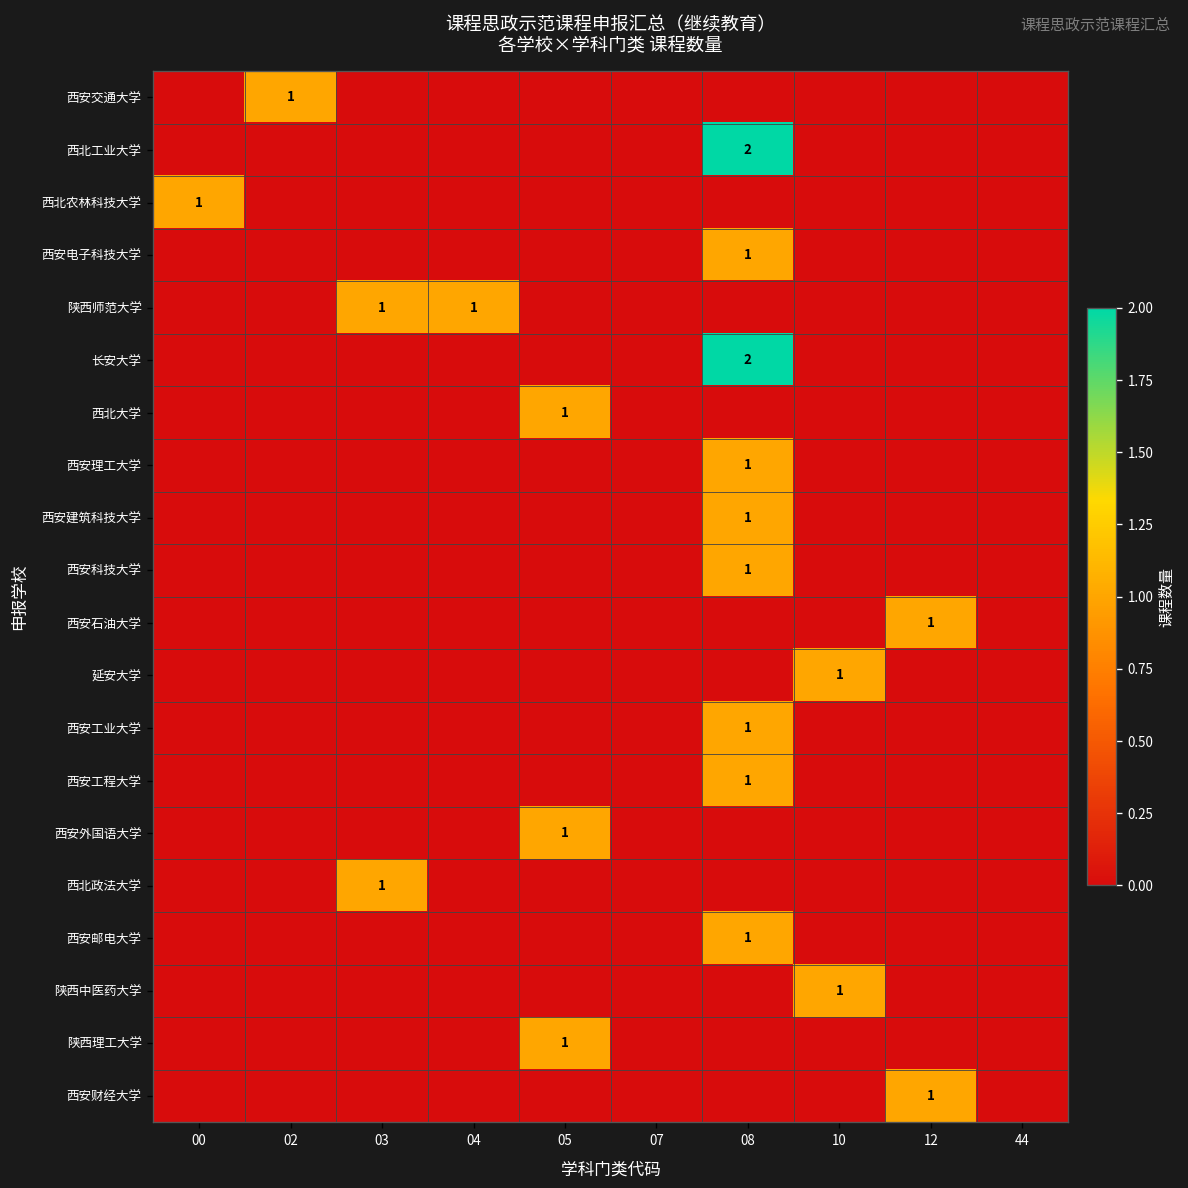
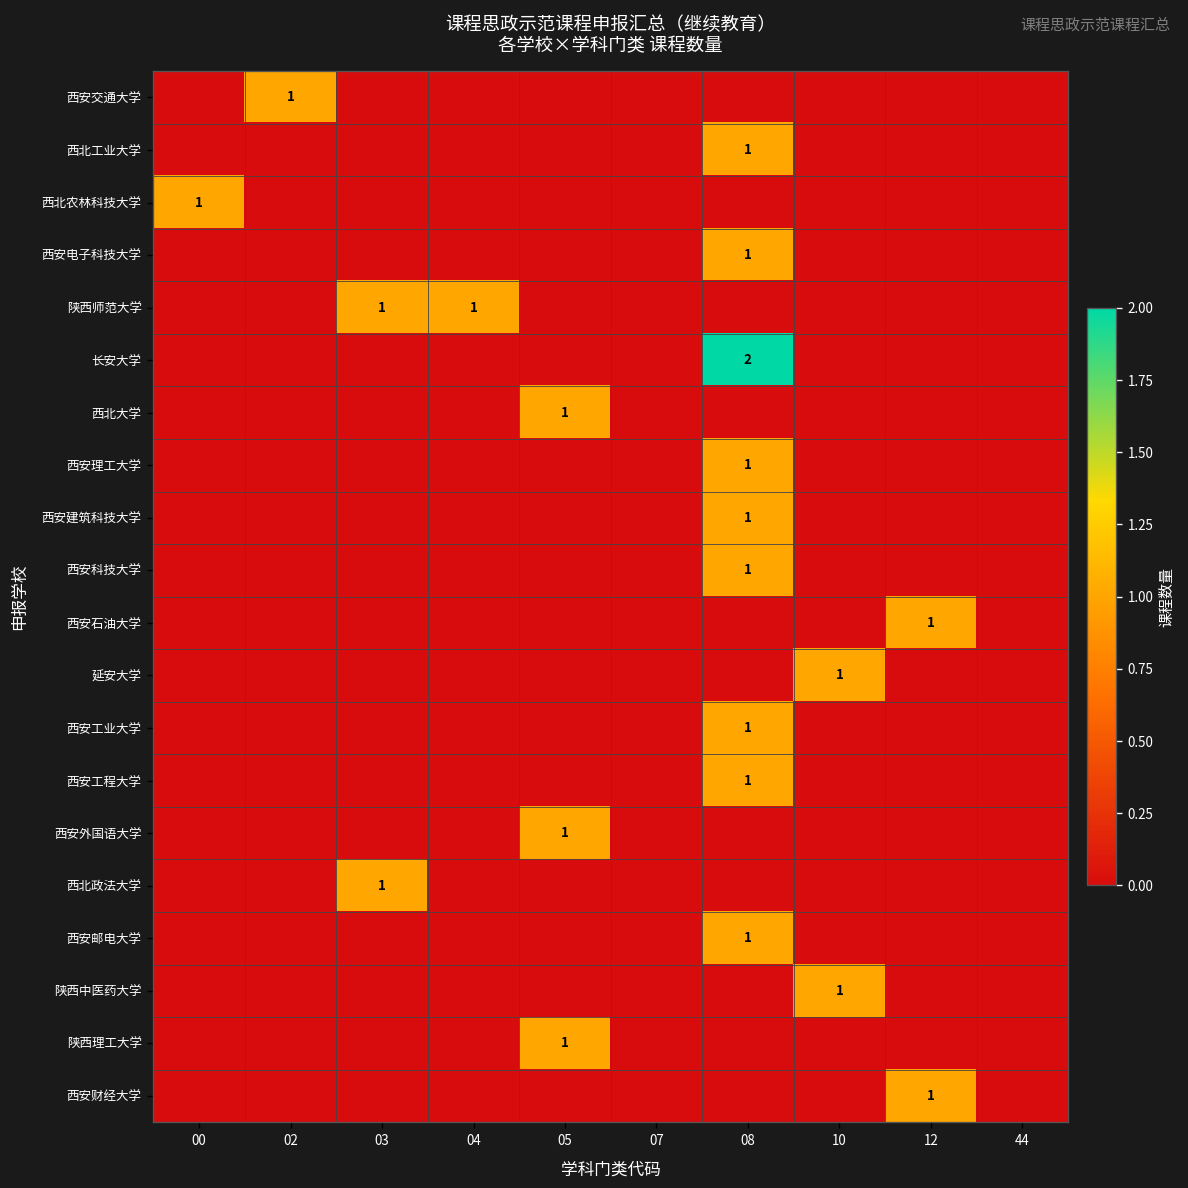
  {
    "西安交通大学": {
      "02": 1
    },
    "西北工业大学": {
-     "08": 2
+     "08": 1
    },
    "西北农林科技大学": {
      "00": 1
    },
    "西安电子科技大学": {
      "08": 1
    },
    "陕西师范大学": {
      "03": 1,
      "04": 1
    },
    "长安大学": {
      "08": 2
    },
    "西北大学": {
      "05": 1
    },
    "西安理工大学": {
      "08": 1
    },
    "西安建筑科技大学": {
      "08": 1
    },
    "西安科技大学": {
      "08": 1
    },
    "西安石油大学": {
      "12": 1
    },
    "延安大学": {
      "10": 1
    },
    "西安工业大学": {
      "08": 1
    },
    "西安工程大学": {
      "08": 1
    },
    "西安外国语大学": {
      "05": 1
    },
    "西北政法大学": {
      "03": 1
    },
    "西安邮电大学": {
      "08": 1
    },
    "陕西中医药大学": {
      "10": 1
    },
    "陕西理工大学": {
      "05": 1
    },
    "西安财经大学": {
      "12": 1
    }
  }
